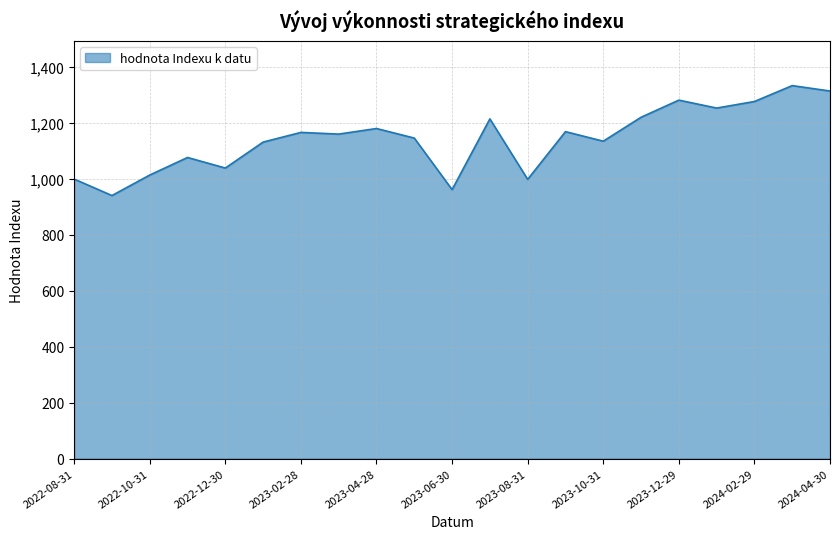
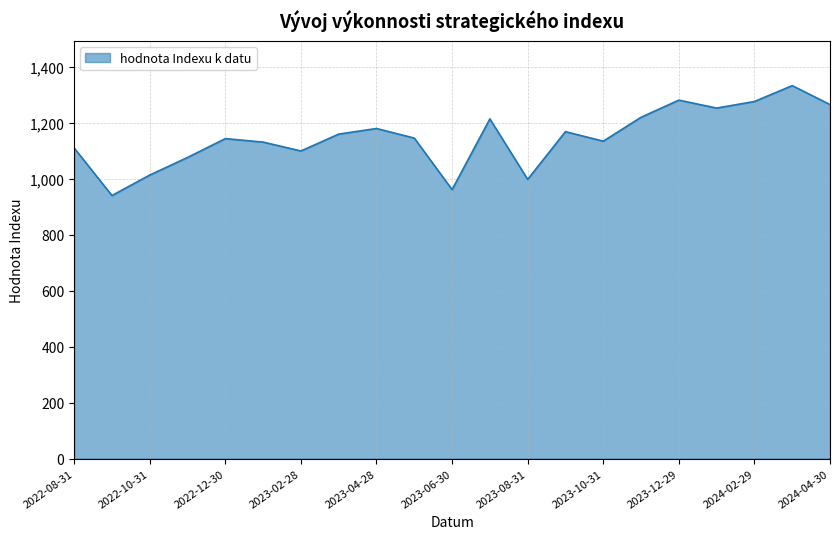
  {
-   "2022-08-31": "1,000",
+   "2022-08-31": "1,110",
    "2022-10-31": "1,010",
-   "2022-12-30": "1,040",
-   "2023-02-28": "1,160",
+   "2022-12-30": "1,140",
+   "2023-02-28": "1,100",
    "2023-04-28": "1,180",
    "2023-06-30": "960",
    "2023-08-31": "1,000",
    "2023-10-31": "1,130",
    "2023-12-29": "1,280",
    "2024-02-29": "1,280",
-   "2024-04-30": "1,310"
+   "2024-04-30": "1,260"
  }
